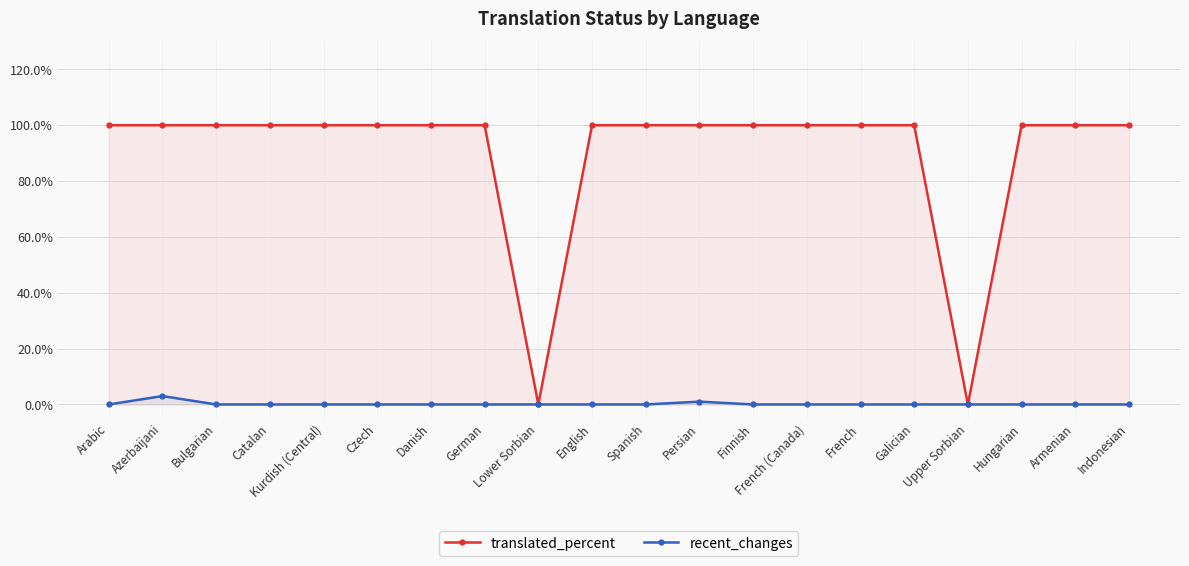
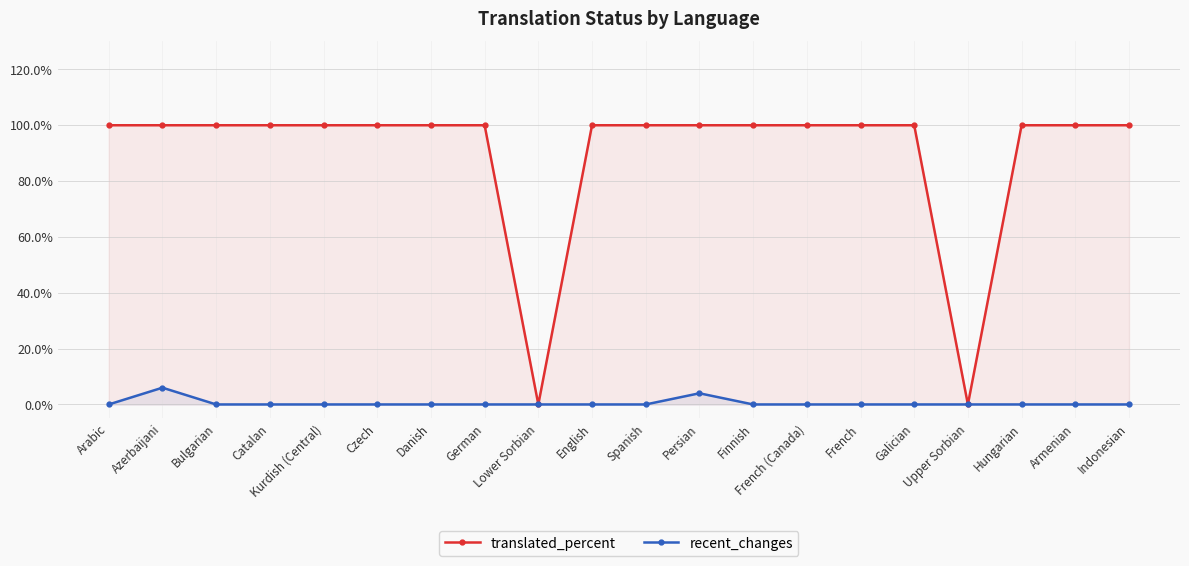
  {
    "translated_percent": {
      "Arabic": "100%",
      "Azerbaijani": "100%",
      "Bulgarian": "100%",
      "Catalan": "100%",
      "Kurdish (Central)": "100%",
      "Czech": "100%",
      "Danish": "100%",
      "German": "100%",
      "English": "100%",
      "Spanish": "100%",
      "Persian": "100%",
      "Finnish": "100%",
      "French (Canada)": "100%",
      "French": "100%",
      "Galician": "100%",
      "Hungarian": "100%",
      "Armenian": "100%",
      "Indonesian": "100%"
    },
    "recent_changes": {
      "Arabic": "0%",
-     "Azerbaijani": "3%",
+     "Azerbaijani": "6%",
      "Bulgarian": "0%",
      "Catalan": "0%",
      "Kurdish (Central)": "0%",
      "Czech": "0%",
      "Danish": "0%",
      "German": "0%",
      "English": "0%",
      "Spanish": "0%",
-     "Persian": "1%",
+     "Persian": "4%",
      "Finnish": "0%",
      "French (Canada)": "0%",
      "French": "0%",
      "Galician": "0%",
      "Hungarian": "0%",
      "Armenian": "0%",
      "Indonesian": "0%"
    }
  }
